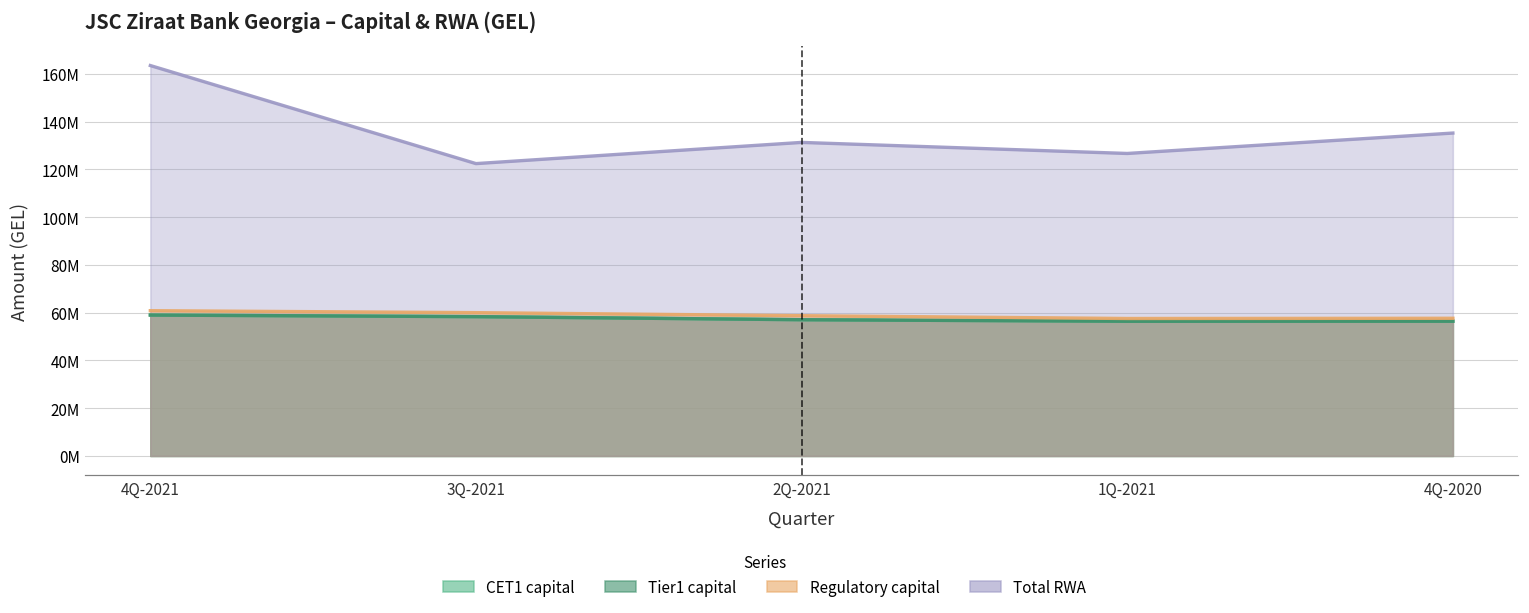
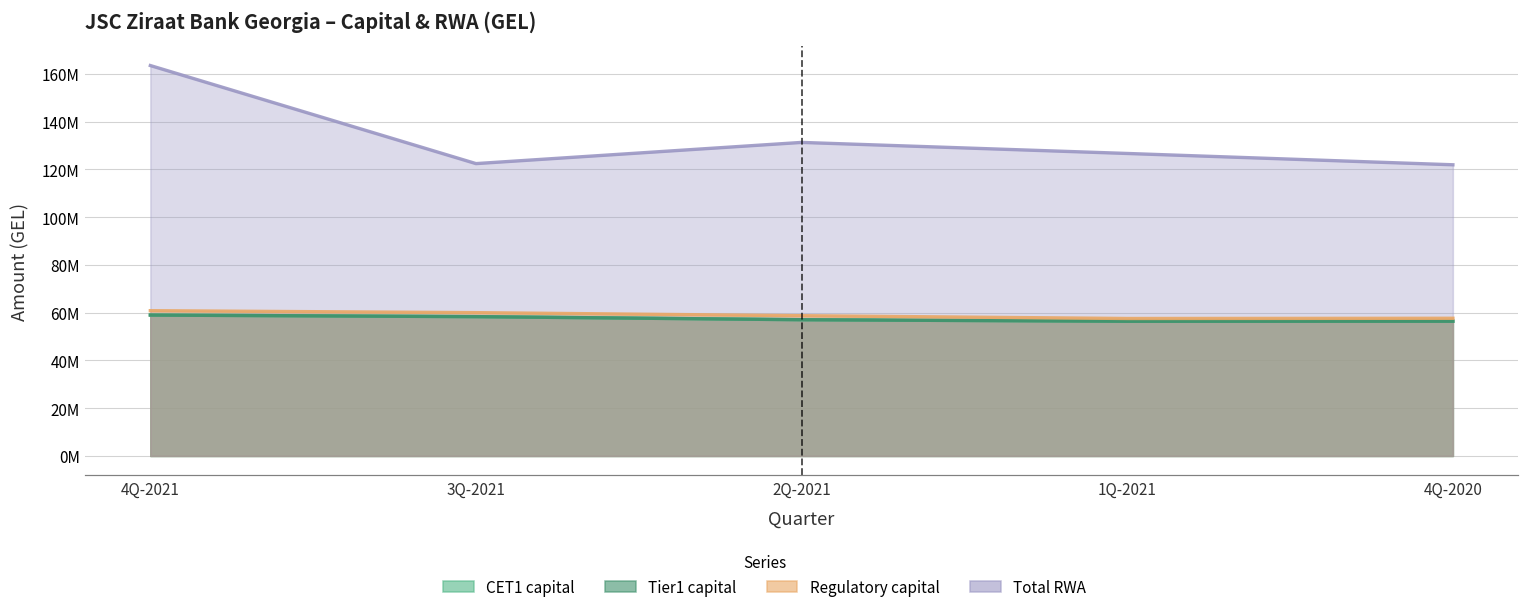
  {
    "Tier1 capital": {
      "4Q-2021": 59000000,
      "3Q-2021": 58000000,
      "2Q-2021": 57000000,
      "4Q-2020": 56000000
    },
    "Regulatory capital": {
      "4Q-2021": 61000000,
      "3Q-2021": 60000000,
      "2Q-2021": 59000000,
      "4Q-2020": 58000000
    },
    "Total RWA": {
      "4Q-2021": 164000000,
      "3Q-2021": 122000000,
      "2Q-2021": 131000000,
      "1Q-2021": 127000000,
-     "4Q-2020": 135000000
+     "4Q-2020": 122000000
    }
  }
